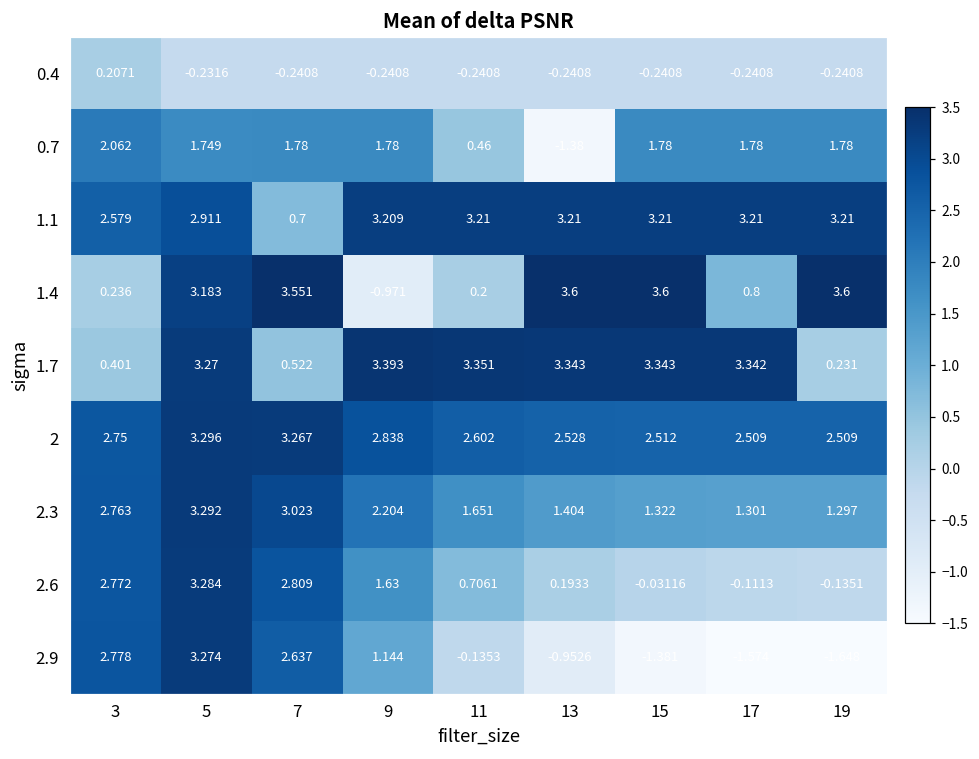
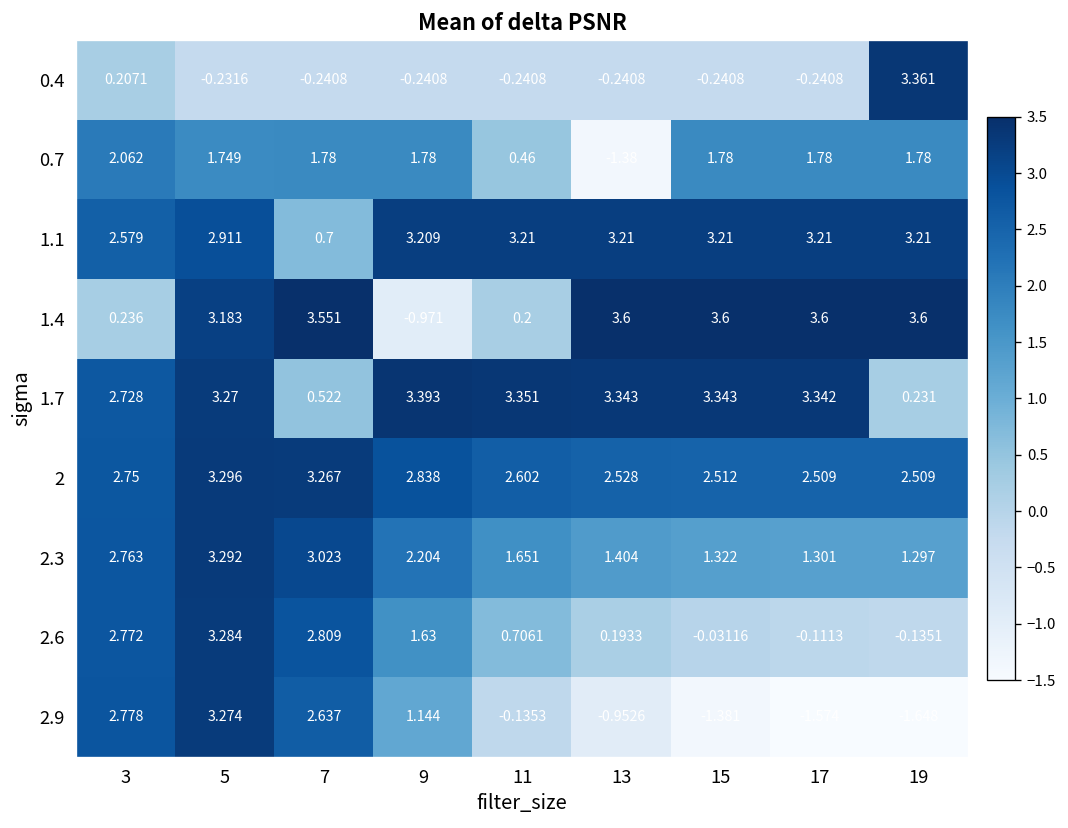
  {
    "0.4": {
      "3": 0.2071,
      "5": -0.2316,
      "7": -0.2408,
      "9": -0.2408,
      "11": -0.2408,
      "13": -0.2408,
      "15": -0.2408,
      "17": -0.2408,
-     "19": -0.2408
+     "19": 3.361
    },
    "0.7": {
      "3": 2.062,
      "5": 1.749,
      "7": 1.78,
      "9": 1.78,
      "11": 0.46,
      "15": 1.78,
      "17": 1.78,
      "19": 1.78
    },
    "1.1": {
      "3": 2.579,
      "5": 2.911,
      "7": 0.7,
      "9": 3.209,
      "11": 3.21,
      "13": 3.21,
      "15": 3.21,
      "17": 3.21,
      "19": 3.21
    },
    "1.4": {
      "3": 0.236,
      "5": 3.183,
      "7": 3.551,
      "11": 0.2,
      "13": 3.6,
      "15": 3.6,
-     "17": 0.8,
+     "17": 3.6,
      "19": 3.6
    },
    "1.7": {
-     "3": 0.401,
+     "3": 2.728,
      "5": 3.27,
      "7": 0.522,
      "9": 3.393,
      "11": 3.351,
      "13": 3.343,
      "15": 3.343,
      "17": 3.342,
      "19": 0.231
    },
    "2": {
      "3": 2.75,
      "5": 3.296,
      "7": 3.267,
      "9": 2.838,
      "11": 2.602,
      "13": 2.528,
      "15": 2.512,
      "17": 2.509,
      "19": 2.509
    },
    "2.3": {
      "3": 2.763,
      "5": 3.292,
      "7": 3.023,
      "9": 2.204,
      "11": 1.651,
      "13": 1.404,
      "15": 1.322,
      "17": 1.301,
      "19": 1.297
    },
    "2.6": {
      "3": 2.772,
      "5": 3.284,
      "7": 2.809,
      "9": 1.63,
      "11": 0.7061,
      "13": 0.1933,
      "15": -0.03116,
      "17": -0.1113,
      "19": -0.1351
    },
    "2.9": {
      "3": 2.778,
      "5": 3.274,
      "7": 2.637,
      "9": 1.144,
      "11": -0.1353
    }
  }
